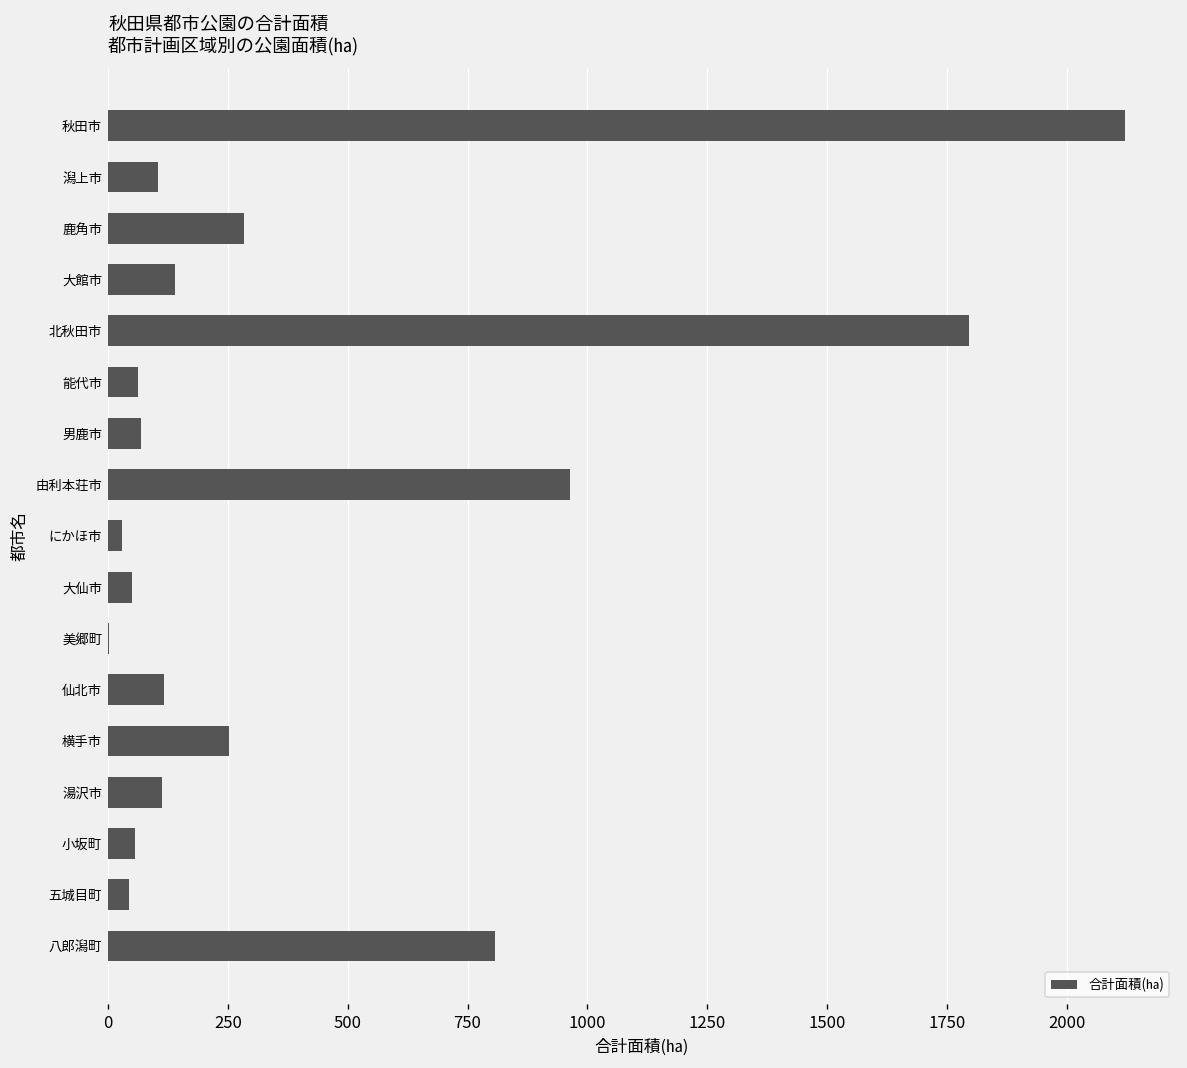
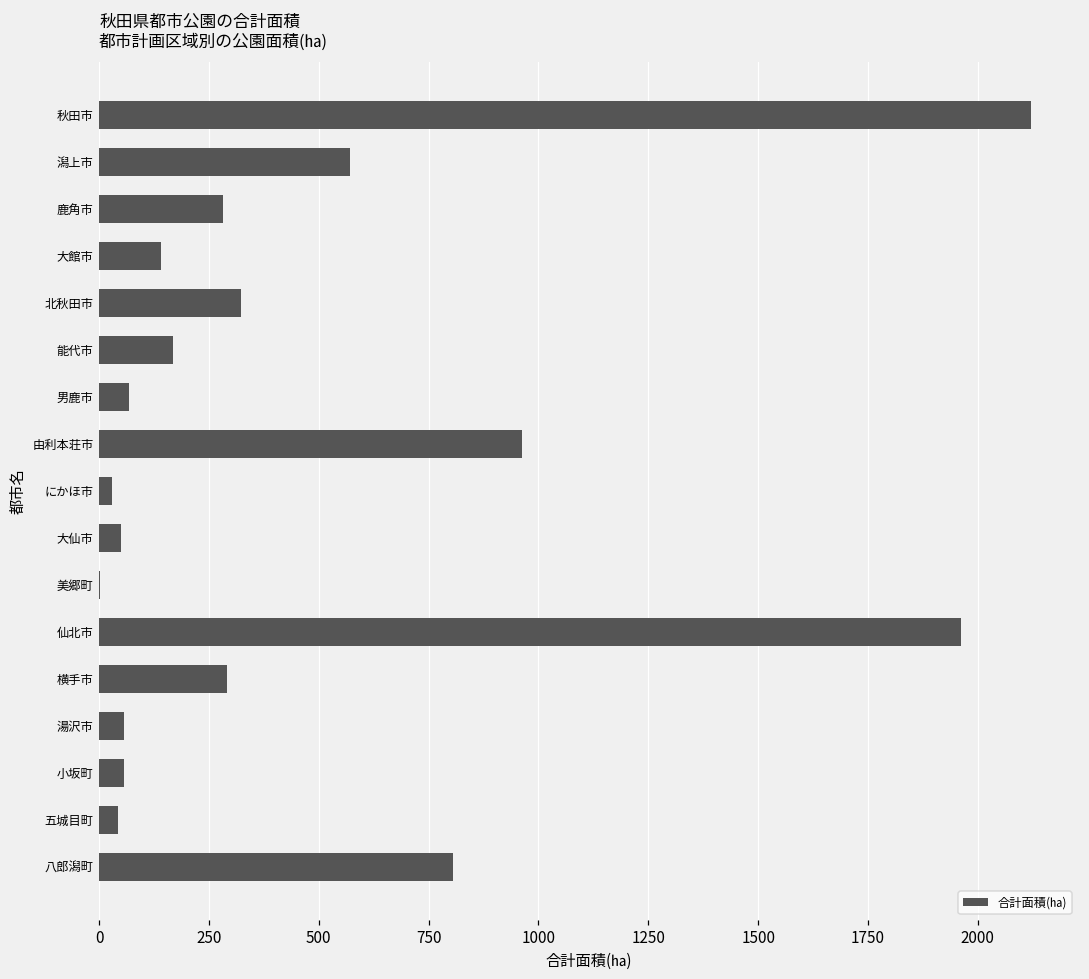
  {
    "秋田市": 2120,
-   "潟上市": 100,
+   "潟上市": 570,
    "鹿角市": 280,
    "大館市": 140,
-   "北秋田市": 1800,
-   "能代市": 60,
+   "北秋田市": 320,
+   "能代市": 170,
    "男鹿市": 70,
    "由利本荘市": 960,
    "にかほ市": 30,
    "大仙市": 50,
-   "仙北市": 120,
-   "横手市": 250,
-   "湯沢市": 110,
+   "仙北市": 1960,
+   "横手市": 290,
+   "湯沢市": 60,
    "小坂町": 60,
    "五城目町": 40,
    "八郎潟町": 810
  }
